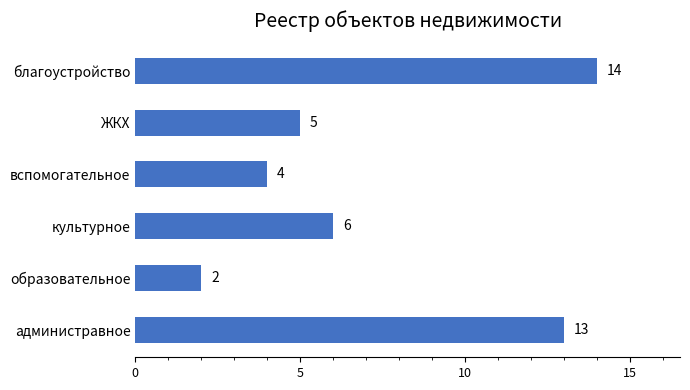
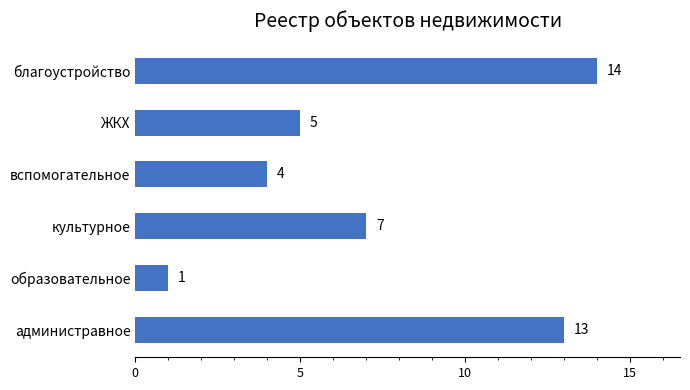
  {
    "благоустройство": 14,
    "ЖКХ": 5,
    "вспомогательное": 4,
-   "культурное": 6,
-   "образовательное": 2,
+   "культурное": 7,
+   "образовательное": 1,
    "администравное": 13
  }
